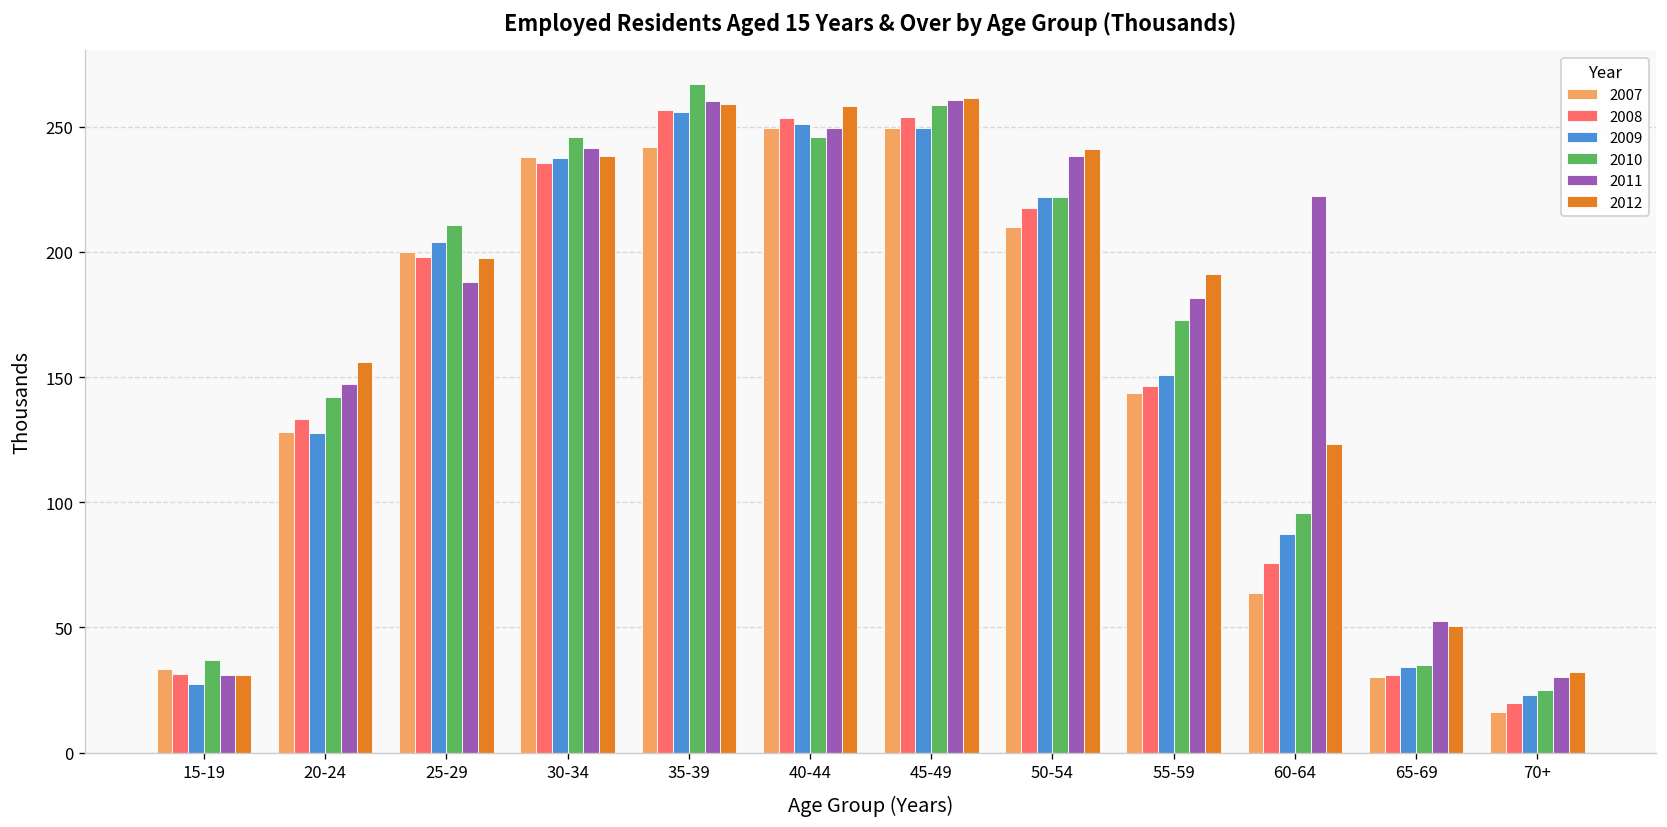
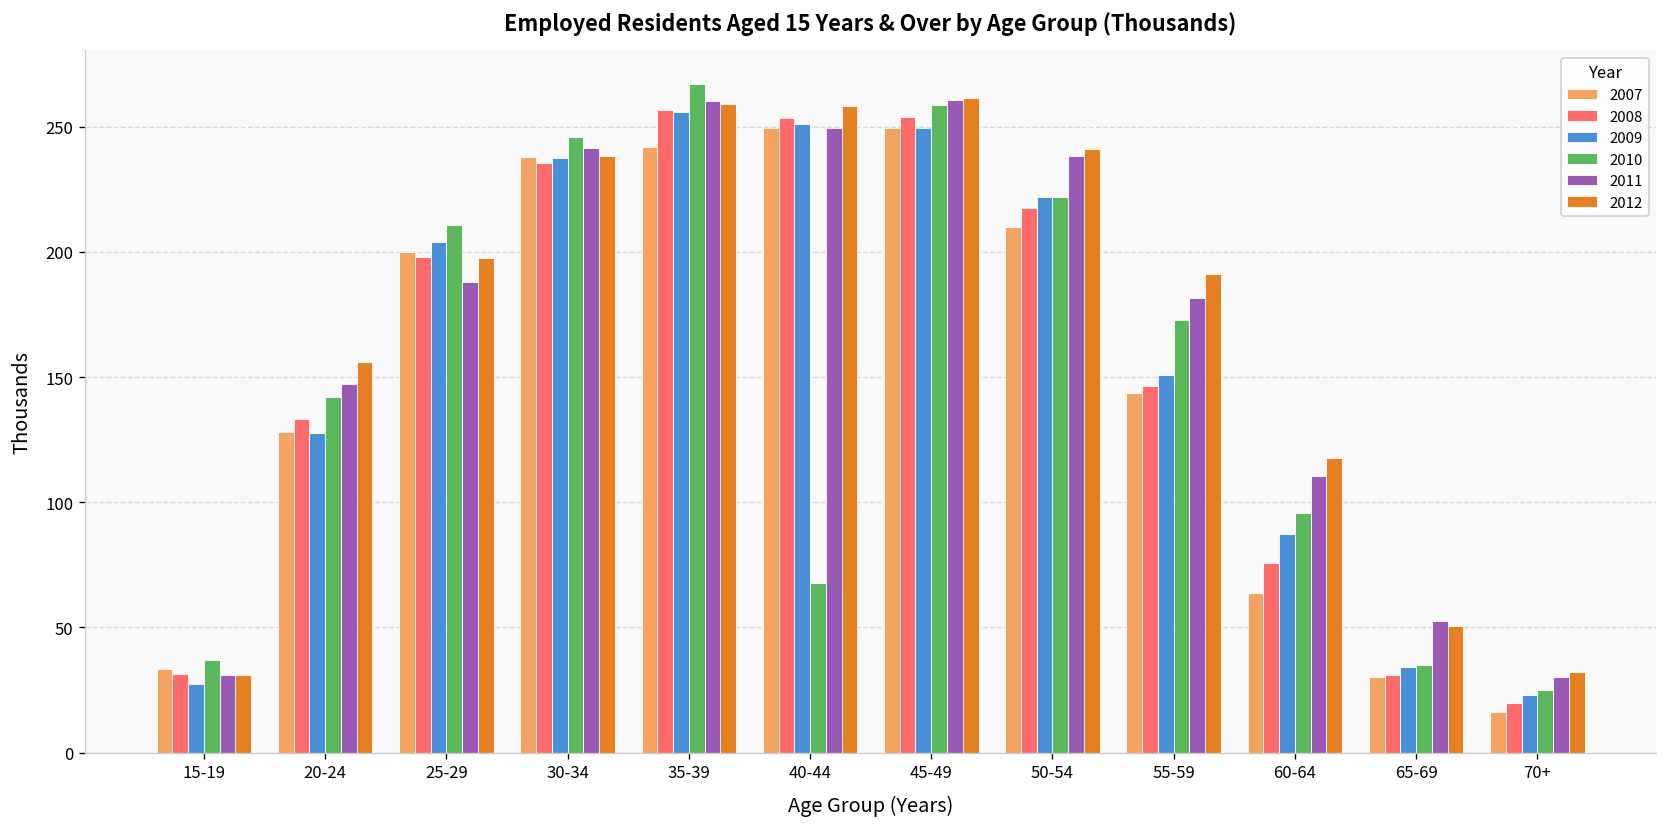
  {
    "2009": {
      "15-19": 28,
      "20-24": 128,
      "25-29": 204,
      "30-34": 237,
      "35-39": 256,
      "40-44": 251,
      "45-49": 249,
      "50-54": 222,
      "55-59": 151,
      "60-64": 87,
      "65-69": 34,
      "70+": 23
    },
    "2010": {
      "15-19": 37,
      "20-24": 142,
      "25-29": 211,
      "30-34": 246,
      "35-39": 267,
-     "40-44": 246,
+     "40-44": 68,
      "45-49": 259,
      "50-54": 222,
      "55-59": 173,
      "60-64": 96,
      "65-69": 35,
      "70+": 25
    },
    "2011": {
      "15-19": 31,
      "20-24": 147,
      "25-29": 188,
      "30-34": 241,
      "35-39": 260,
      "40-44": 249,
      "45-49": 261,
      "50-54": 238,
      "55-59": 182,
-     "60-64": 222,
+     "60-64": 110,
      "65-69": 53,
      "70+": 30
    },
    "2012": {
      "15-19": 31,
      "20-24": 156,
      "25-29": 198,
      "30-34": 238,
      "35-39": 259,
      "40-44": 258,
      "45-49": 262,
      "50-54": 241,
      "55-59": 191,
-     "60-64": 123,
+     "60-64": 118,
      "65-69": 51,
      "70+": 32
    }
  }
